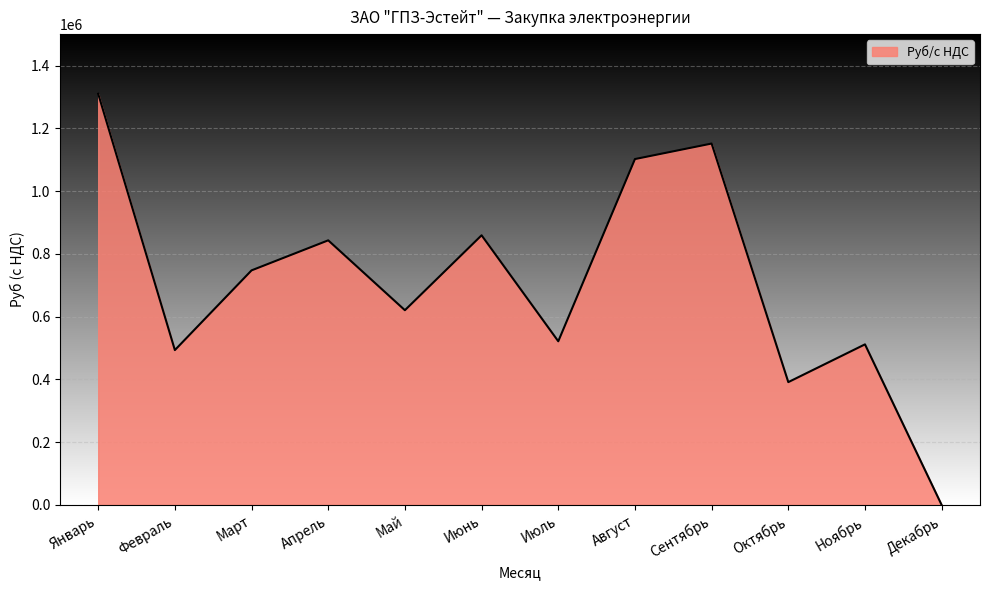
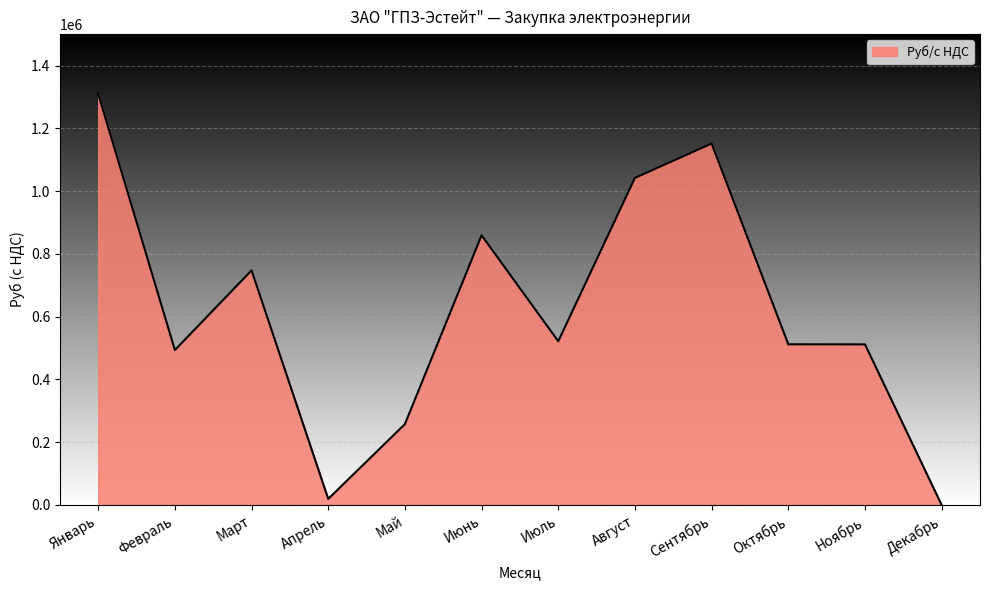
  {
    "Январь": 1310000,
    "Февраль": 490000,
    "Март": 750000,
-   "Апрель": 840000,
-   "Май": 620000,
+   "Апрель": 20000,
+   "Май": 260000,
    "Июнь": 860000,
    "Июль": 520000,
-   "Август": 1100000,
+   "Август": 1040000,
    "Сентябрь": 1150000,
-   "Октябрь": 390000,
+   "Октябрь": 510000,
    "Ноябрь": 510000,
    "Декабрь": 0
  }
